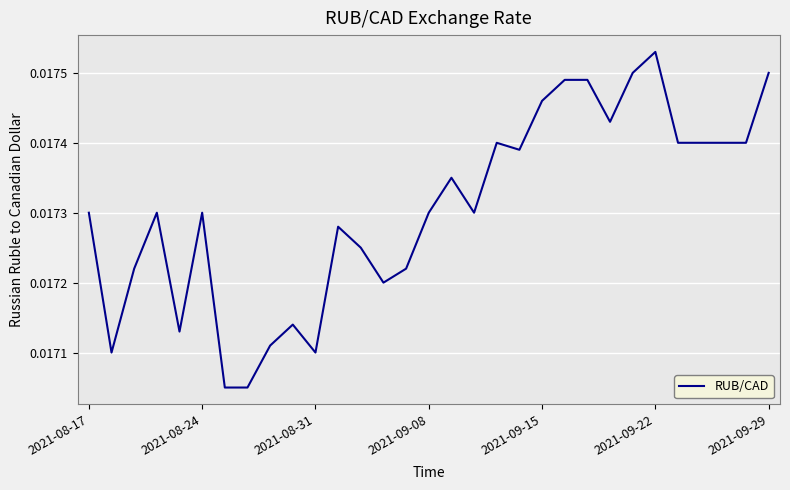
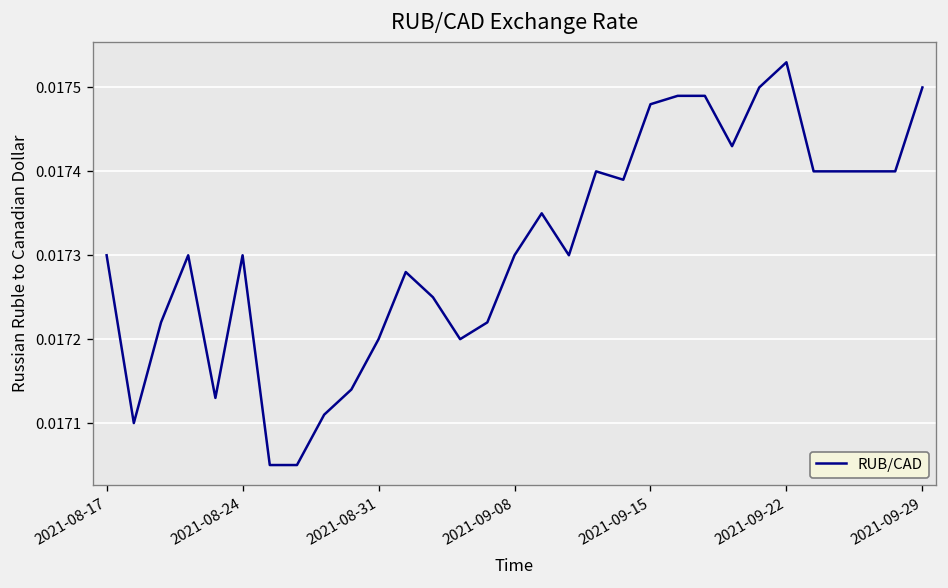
  {
    "2021-08-17": 0.01730,
    "2021-08-24": 0.01730,
-   "2021-08-31": 0.0171,
+   "2021-08-31": 0.0172,
    "2021-09-08": 0.01730,
-   "2021-09-15": 0.01746,
+   "2021-09-15": 0.01748,
    "2021-09-22": 0.01753,
    "2021-09-29": 0.01750
  }
